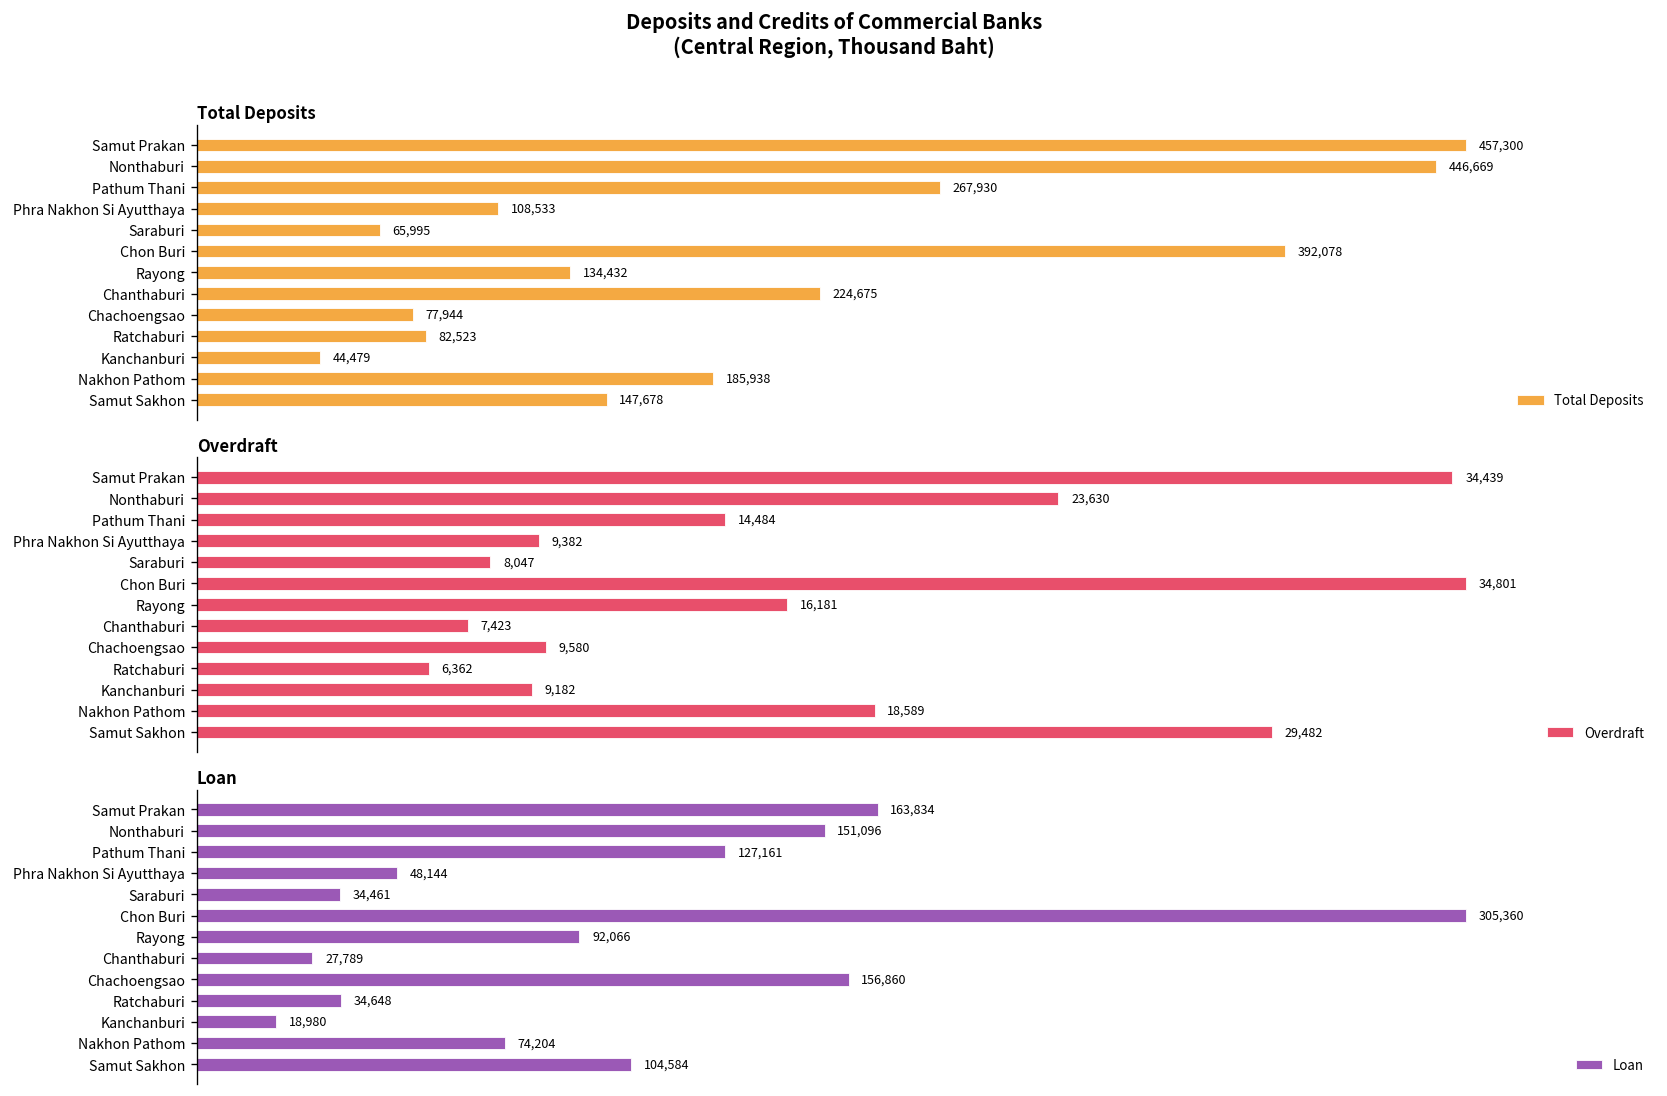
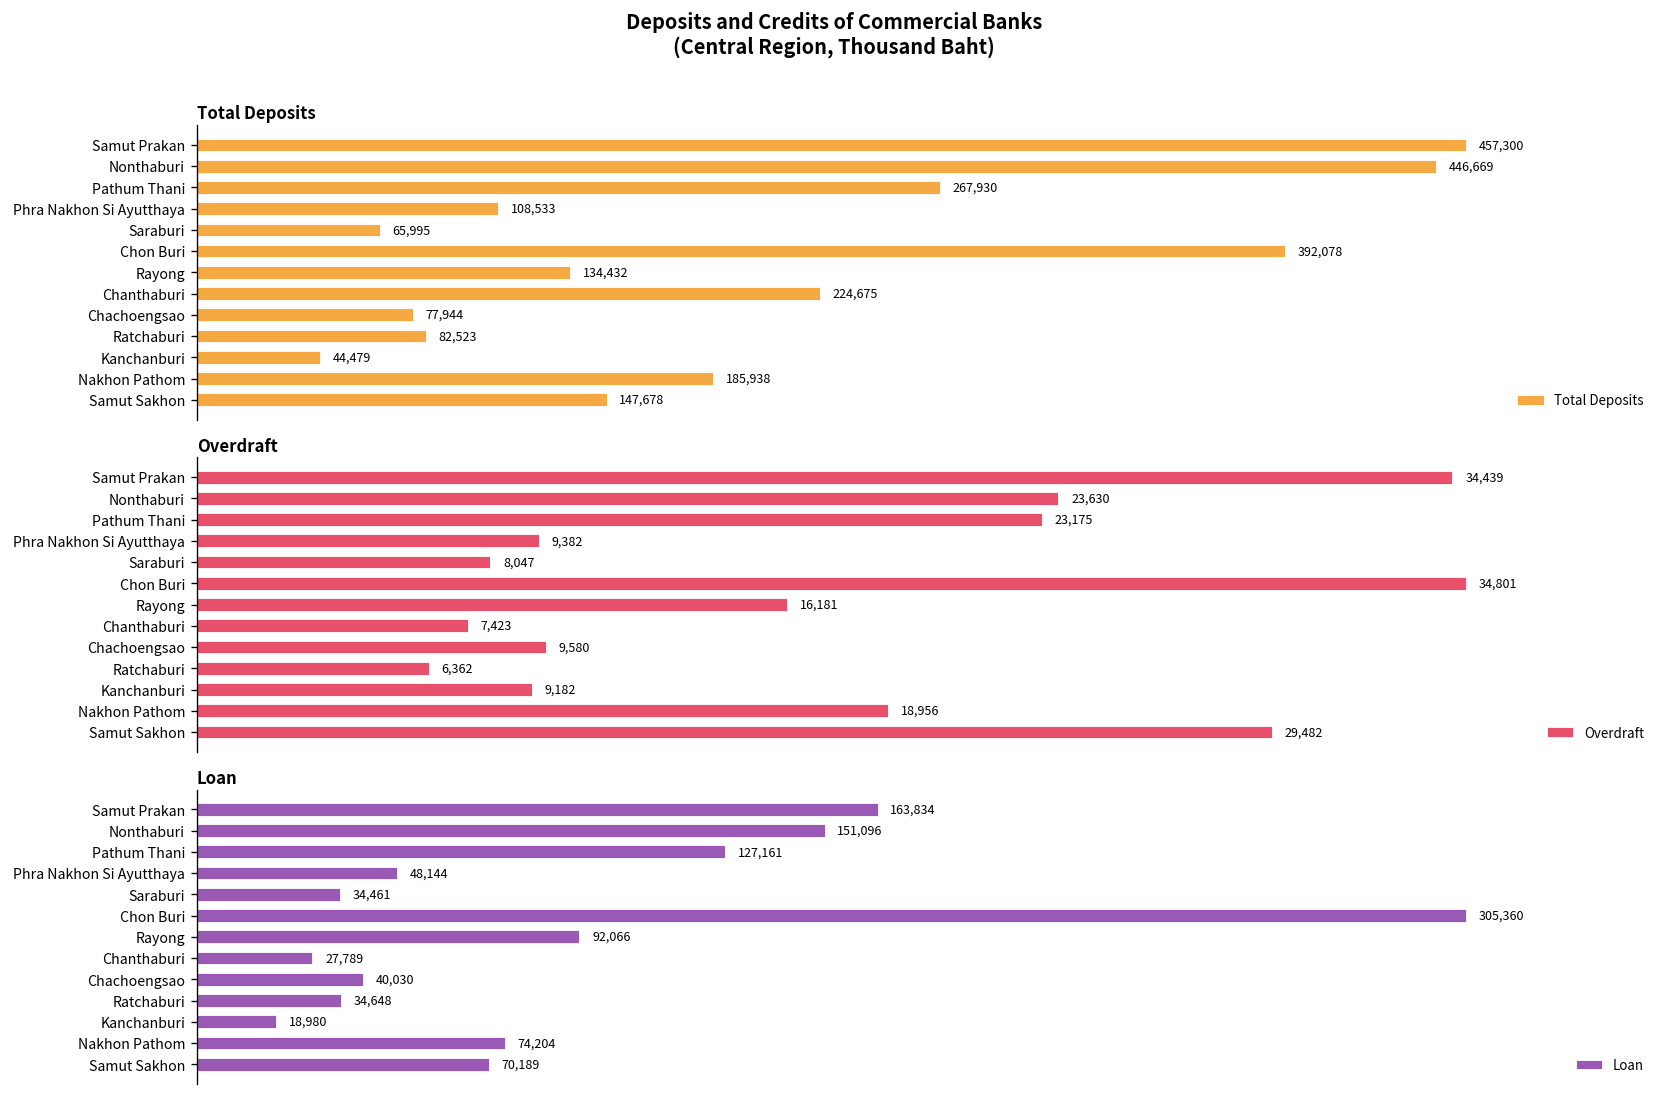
  {
    "Total Deposits": {
      "Samut Prakan": "457,300",
      "Nonthaburi": "446,669",
      "Pathum Thani": "267,930",
      "Phra Nakhon Si Ayutthaya": "108,533",
      "Saraburi": "65,995",
      "Chon Buri": "392,078",
      "Rayong": "134,432",
      "Chanthaburi": "224,675",
      "Chachoengsao": "77,944",
      "Ratchaburi": "82,523",
      "Kanchanburi": "44,479",
      "Nakhon Pathom": "185,938",
      "Samut Sakhon": "147,678"
    },
    "Overdraft": {
      "Samut Prakan": "34,439",
      "Nonthaburi": "23,630",
-     "Pathum Thani": "14,484",
+     "Pathum Thani": "23,175",
      "Phra Nakhon Si Ayutthaya": "9,382",
      "Saraburi": "8,047",
      "Chon Buri": "34,801",
      "Rayong": "16,181",
      "Chanthaburi": "7,423",
      "Chachoengsao": "9,580",
      "Ratchaburi": "6,362",
      "Kanchanburi": "9,182",
-     "Nakhon Pathom": "18,589",
+     "Nakhon Pathom": "18,956",
      "Samut Sakhon": "29,482"
    },
    "Loan": {
      "Samut Prakan": "163,834",
      "Nonthaburi": "151,096",
      "Pathum Thani": "127,161",
      "Phra Nakhon Si Ayutthaya": "48,144",
      "Saraburi": "34,461",
      "Chon Buri": "305,360",
      "Rayong": "92,066",
      "Chanthaburi": "27,789",
-     "Chachoengsao": "156,860",
+     "Chachoengsao": "40,030",
      "Ratchaburi": "34,648",
      "Kanchanburi": "18,980",
      "Nakhon Pathom": "74,204",
-     "Samut Sakhon": "104,584"
+     "Samut Sakhon": "70,189"
    }
  }
